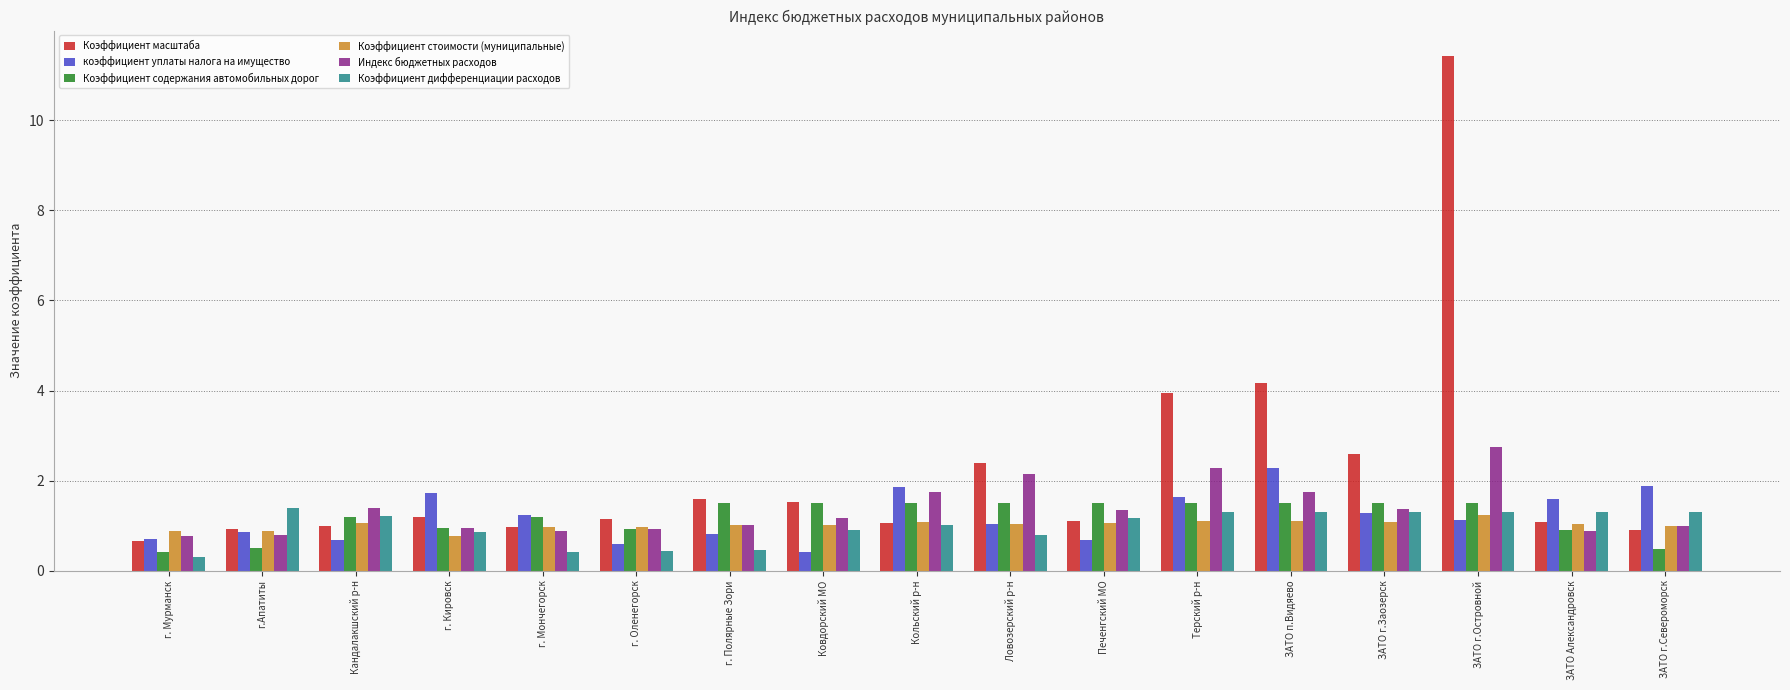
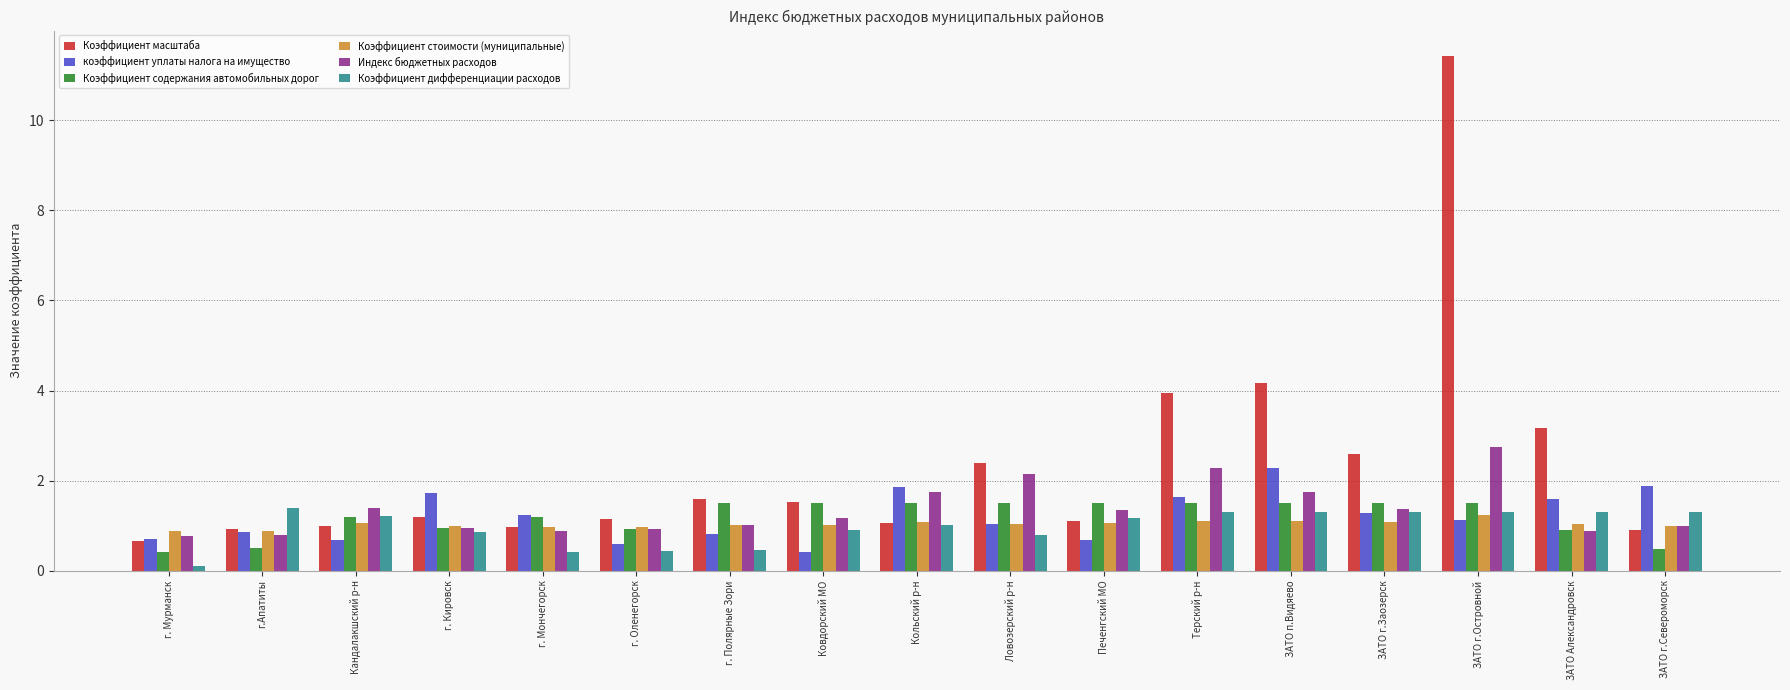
  {
    "Коэффициент масштаба": {
      "г. Мурманск": 0.7,
      "г.Апатиты": 0.9,
      "Кандалакшский р-н": 1.0,
      "г. Кировск": 1.2,
      "г. Мончегорск": 1.0,
      "г. Оленегорск": 1.2,
      "г. Полярные Зори": 1.6,
      "Ковдорский МО": 1.5,
      "Кольский р-н": 1.1,
      "Ловозерский р-н": 2.4,
      "Печенгский МО": 1.1,
      "Терский р-н": 4.0,
      "ЗАТО п.Видяево": 4.2,
      "ЗАТО г.Заозерск": 2.6,
      "ЗАТО г.Островной": 11.4,
-     "ЗАТО Александровск": 1.1,
+     "ЗАТО Александровск": 3.2,
      "ЗАТО г.Североморск": 0.9
    },
    "коэффициент уплаты налога на имущество": {
      "г. Мурманск": 0.7,
      "г.Апатиты": 0.9,
      "Кандалакшский р-н": 0.7,
      "г. Кировск": 1.7,
      "г. Мончегорск": 1.2,
      "г. Оленегорск": 0.6,
      "г. Полярные Зори": 0.8,
      "Ковдорский МО": 0.4,
      "Кольский р-н": 1.9,
      "Ловозерский р-н": 1.0,
      "Печенгский МО": 0.7,
      "Терский р-н": 1.6,
      "ЗАТО п.Видяево": 2.3,
      "ЗАТО г.Заозерск": 1.3,
      "ЗАТО г.Островной": 1.1,
      "ЗАТО Александровск": 1.6,
      "ЗАТО г.Североморск": 1.9
    },
    "Коэффициент содержания автомобильных дорог": {
      "г. Мурманск": 0.4,
      "г.Апатиты": 0.5,
      "Кандалакшский р-н": 1.2,
      "г. Кировск": 0.9,
      "г. Мончегорск": 1.2,
      "г. Оленегорск": 0.9,
      "г. Полярные Зори": 1.5,
      "Ковдорский МО": 1.5,
      "Кольский р-н": 1.5,
      "Ловозерский р-н": 1.5,
      "Печенгский МО": 1.5,
      "Терский р-н": 1.5,
      "ЗАТО п.Видяево": 1.5,
      "ЗАТО г.Заозерск": 1.5,
      "ЗАТО г.Островной": 1.5,
      "ЗАТО Александровск": 0.9,
      "ЗАТО г.Североморск": 0.5
    },
    "Коэффициент стоимости (муниципальные)": {
      "г. Мурманск": 0.9,
      "г.Апатиты": 0.9,
      "Кандалакшский р-н": 1.1,
-     "г. Кировск": 0.8,
+     "г. Кировск": 1.0,
      "г. Мончегорск": 1.0,
      "г. Оленегорск": 1.0,
      "г. Полярные Зори": 1.0,
      "Ковдорский МО": 1.0,
      "Кольский р-н": 1.1,
      "Ловозерский р-н": 1.0,
      "Печенгский МО": 1.1,
      "Терский р-н": 1.1,
      "ЗАТО п.Видяево": 1.1,
      "ЗАТО г.Заозерск": 1.1,
      "ЗАТО г.Островной": 1.2,
      "ЗАТО Александровск": 1.0,
      "ЗАТО г.Североморск": 1.0
    },
    "Индекс бюджетных расходов": {
      "г. Мурманск": 0.8,
      "г.Апатиты": 0.8,
      "Кандалакшский р-н": 1.4,
      "г. Кировск": 0.9,
      "г. Мончегорск": 0.9,
      "г. Оленегорск": 0.9,
      "г. Полярные Зори": 1.0,
      "Ковдорский МО": 1.2,
      "Кольский р-н": 1.7,
      "Ловозерский р-н": 2.1,
      "Печенгский МО": 1.4,
      "Терский р-н": 2.3,
      "ЗАТО п.Видяево": 1.7,
      "ЗАТО г.Заозерск": 1.4,
      "ЗАТО г.Островной": 2.7,
      "ЗАТО Александровск": 0.9,
      "ЗАТО г.Североморск": 1.0
    },
    "Коэффициент дифференциации расходов": {
-     "г. Мурманск": 0.3,
+     "г. Мурманск": 0.1,
      "г.Апатиты": 1.4,
      "Кандалакшский р-н": 1.2,
      "г. Кировск": 0.9,
      "г. Мончегорск": 0.4,
      "г. Оленегорск": 0.4,
      "г. Полярные Зори": 0.5,
      "Ковдорский МО": 0.9,
      "Кольский р-н": 1.0,
      "Ловозерский р-н": 0.8,
      "Печенгский МО": 1.2,
      "Терский р-н": 1.3,
      "ЗАТО п.Видяево": 1.3,
      "ЗАТО г.Заозерск": 1.3,
      "ЗАТО г.Островной": 1.3,
      "ЗАТО Александровск": 1.3,
      "ЗАТО г.Североморск": 1.3
    }
  }
